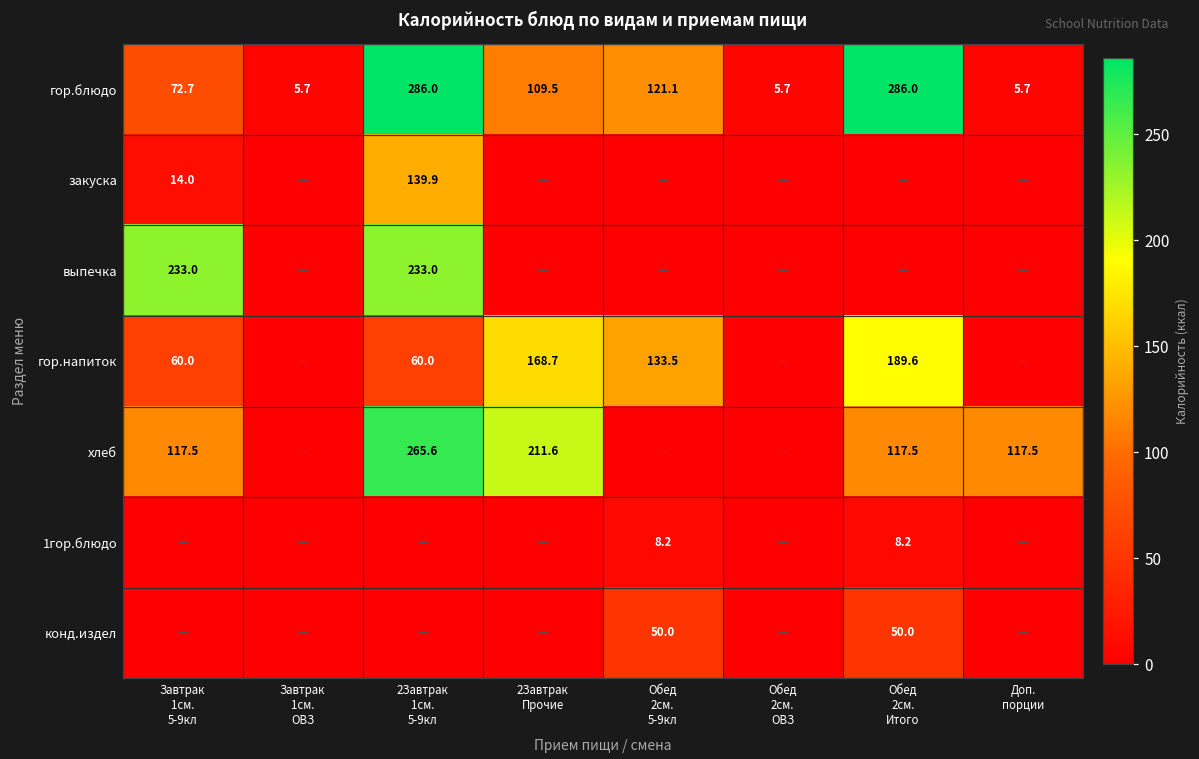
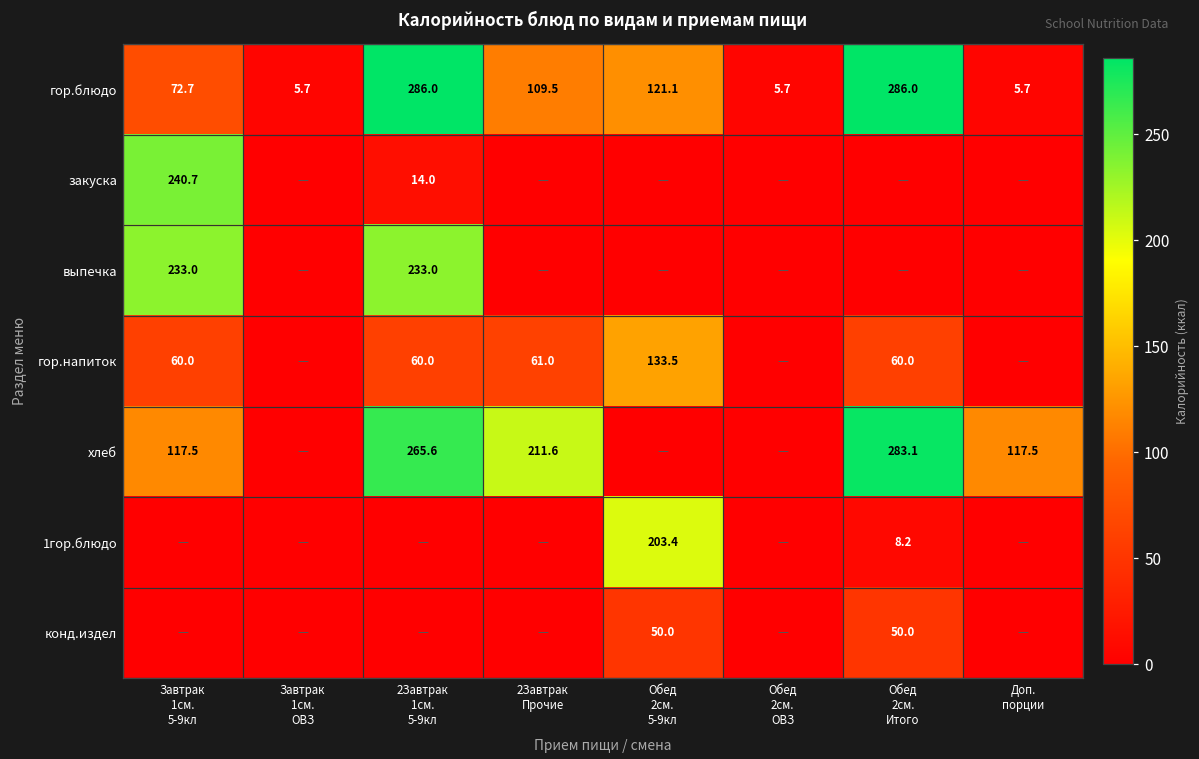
  {
    "гор.блюдо": {
      "Завтрак 1см. 5-9кл": 72.7,
      "Завтрак 1см. ОВЗ": 5.7,
      "2Завтрак 1см. 5-9кл": 286.0,
      "2Завтрак Прочие": 109.5,
      "Обед 2см. 5-9кл": 121.1,
      "Обед 2см. ОВЗ": 5.7,
      "Обед 2см. Итого": 286.0,
      "Доп. порции": 5.7
    },
    "закуска": {
-     "Завтрак 1см. 5-9кл": 14.0,
-     "2Завтрак 1см. 5-9кл": 139.9
+     "Завтрак 1см. 5-9кл": 240.7,
+     "2Завтрак 1см. 5-9кл": 14.0
    },
    "выпечка": {
      "Завтрак 1см. 5-9кл": 233.0,
      "2Завтрак 1см. 5-9кл": 233.0
    },
    "гор.напиток": {
      "Завтрак 1см. 5-9кл": 60.0,
      "2Завтрак 1см. 5-9кл": 60.0,
-     "2Завтрак Прочие": 168.7,
+     "2Завтрак Прочие": 61.0,
      "Обед 2см. 5-9кл": 133.5,
-     "Обед 2см. Итого": 189.6
+     "Обед 2см. Итого": 60.0
    },
    "хлеб": {
      "Завтрак 1см. 5-9кл": 117.5,
      "2Завтрак 1см. 5-9кл": 265.6,
      "2Завтрак Прочие": 211.6,
-     "Обед 2см. Итого": 117.5,
+     "Обед 2см. Итого": 283.1,
      "Доп. порции": 117.5
    },
    "1гор.блюдо": {
-     "Обед 2см. 5-9кл": 8.2,
+     "Обед 2см. 5-9кл": 203.4,
      "Обед 2см. Итого": 8.2
    },
    "конд.издел": {
      "Обед 2см. 5-9кл": 50.0,
      "Обед 2см. Итого": 50.0
    }
  }
